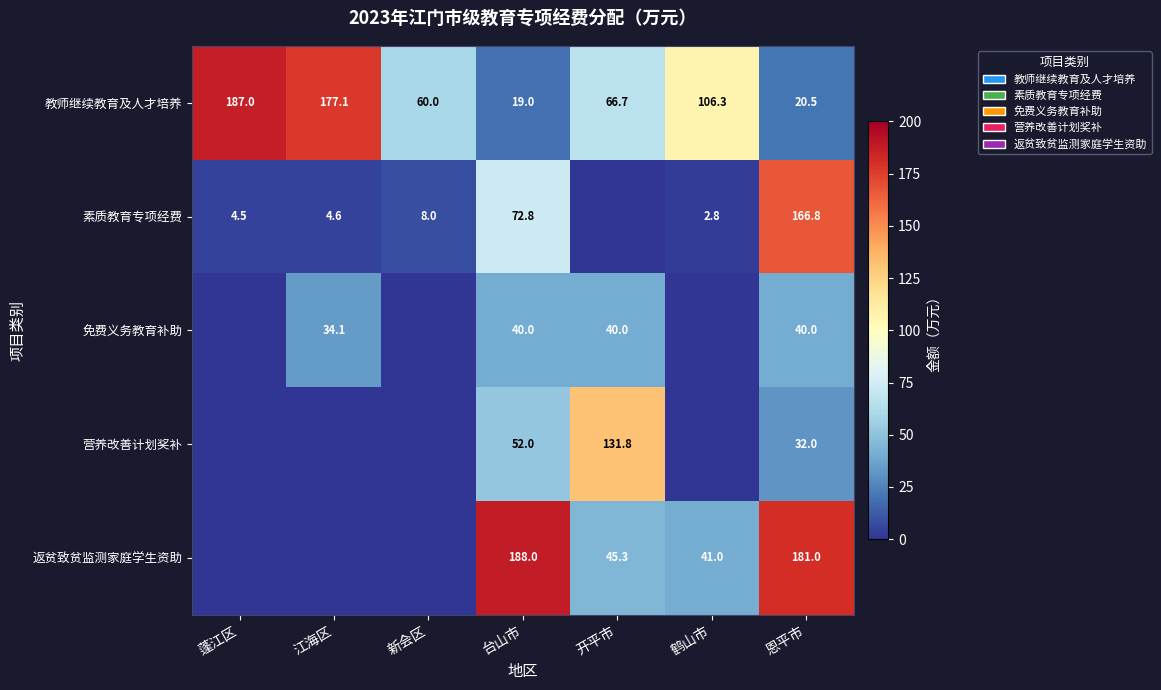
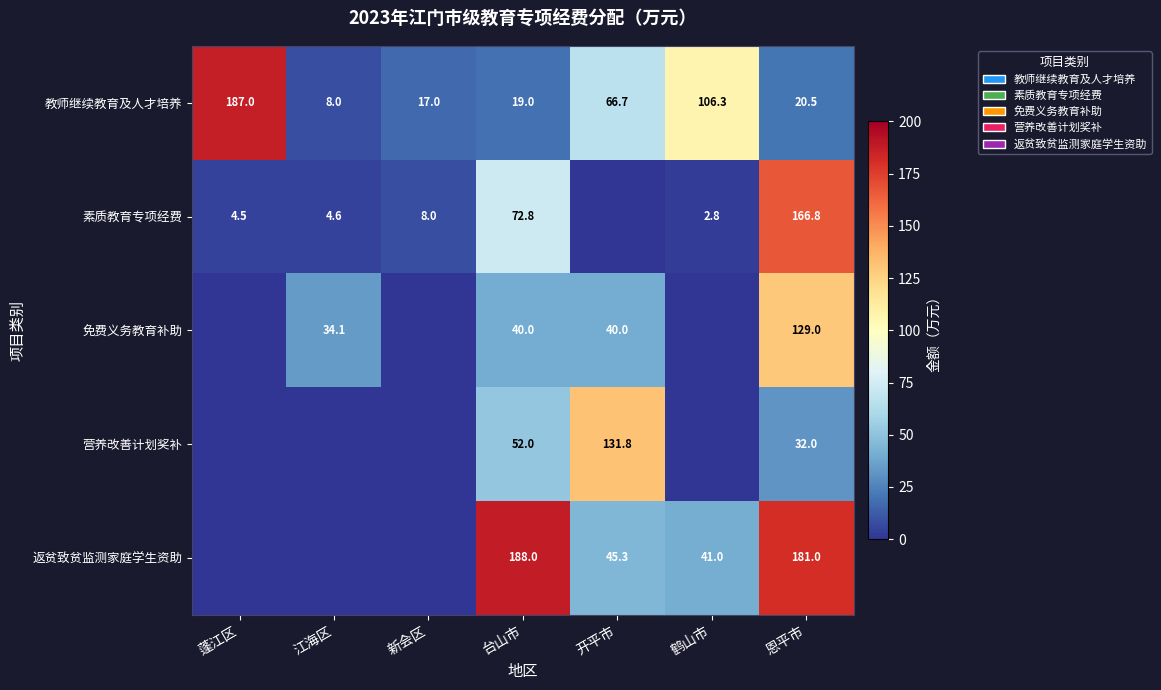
  {
    "教师继续教育及人才培养": {
      "蓬江区": 187.0,
-     "江海区": 177.1,
-     "新会区": 60.0,
+     "江海区": 8.0,
+     "新会区": 17.0,
      "台山市": 19.0,
      "开平市": 66.7,
      "鹤山市": 106.3,
      "恩平市": 20.5
    },
    "素质教育专项经费": {
      "蓬江区": 4.5,
      "江海区": 4.6,
      "新会区": 8.0,
      "台山市": 72.8,
      "鹤山市": 2.8,
      "恩平市": 166.8
    },
    "免费义务教育补助": {
      "江海区": 34.1,
      "台山市": 40.0,
      "开平市": 40.0,
-     "恩平市": 40.0
+     "恩平市": 129.0
    },
    "营养改善计划奖补": {
      "台山市": 52.0,
      "开平市": 131.8,
      "恩平市": 32.0
    },
    "返贫致贫监测家庭学生资助": {
      "台山市": 188.0,
      "开平市": 45.3,
      "鹤山市": 41.0,
      "恩平市": 181.0
    }
  }
